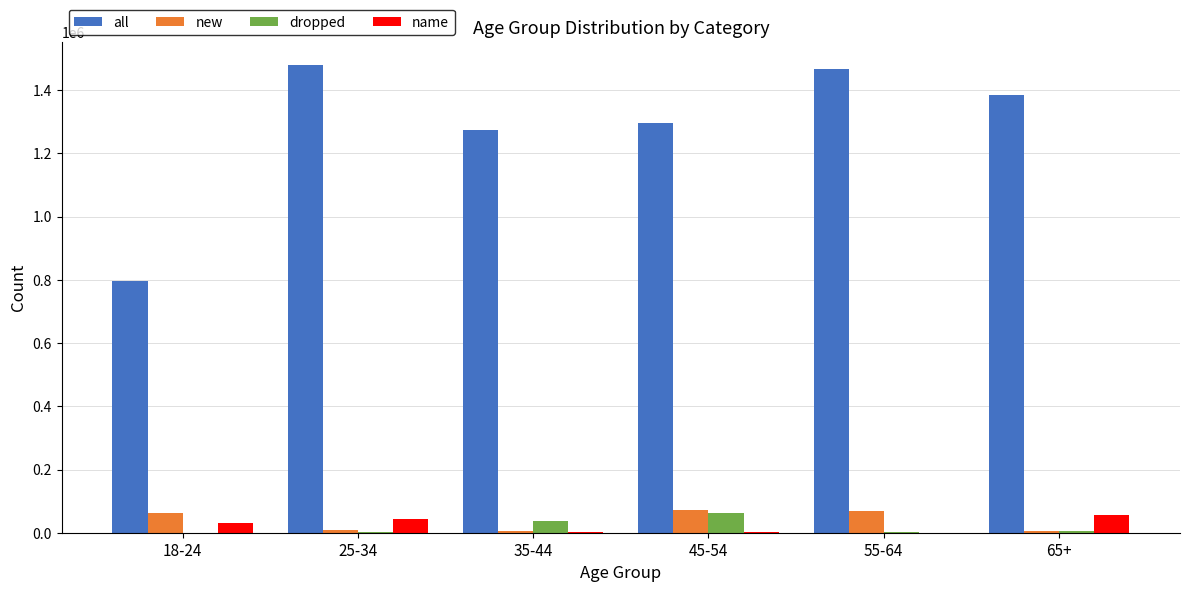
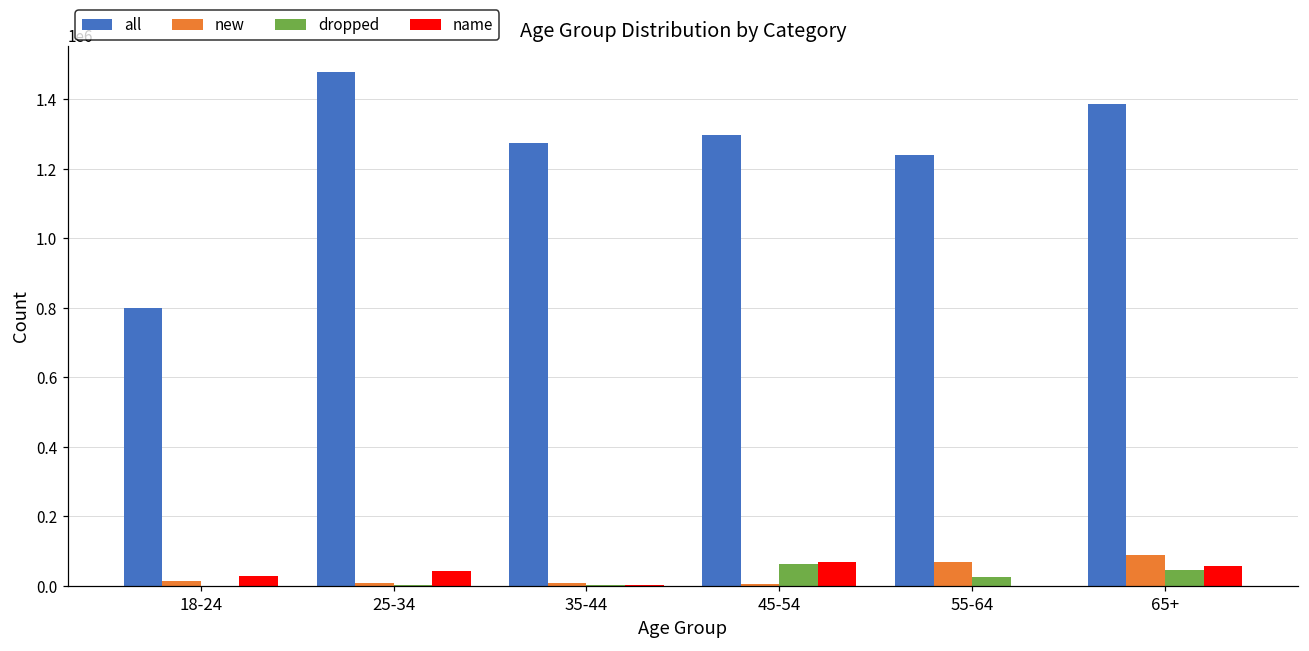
  {
    "all": {
      "18-24": 800000,
      "25-34": 1480000,
      "35-44": 1270000,
      "45-54": 1300000,
-     "55-64": 1470000,
+     "55-64": 1240000,
      "65+": 1390000
    },
    "new": {
-     "18-24": 60000,
-     "45-54": 70000,
+     "18-24": 10000,
+     "45-54": 10000,
      "55-64": 70000,
-     "65+": 0
+     "65+": 90000
    },
    "dropped": {
-     "35-44": 40000,
+     "35-44": 0,
      "45-54": 60000,
-     "55-64": 0,
-     "65+": 0
+     "55-64": 30000,
+     "65+": 40000
    },
    "name": {
      "18-24": 30000,
      "25-34": 40000,
-     "45-54": 0,
+     "45-54": 70000,
      "65+": 60000
    }
  }
